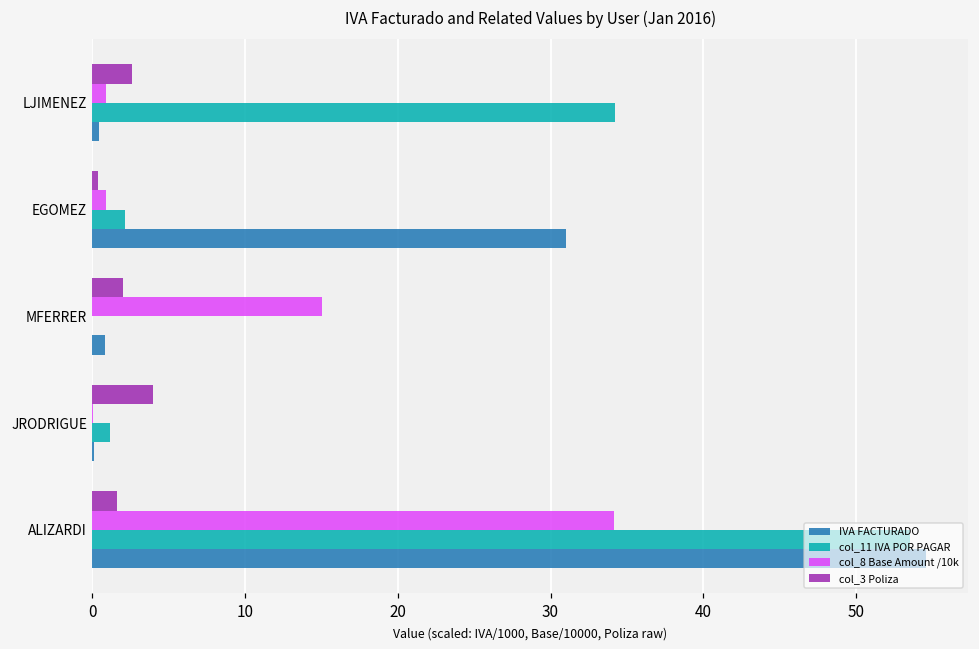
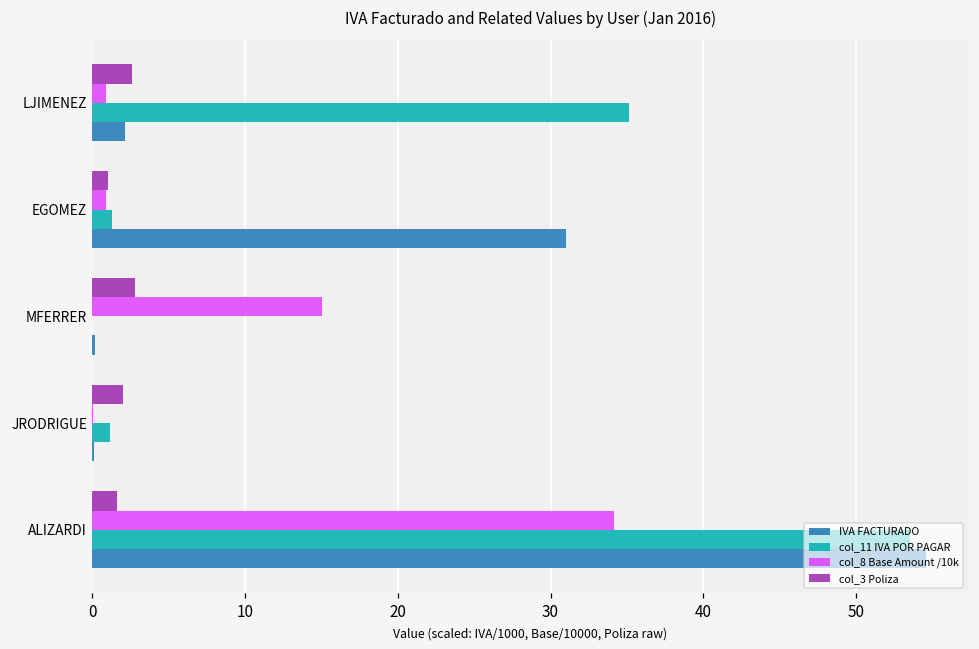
  {
    "IVA FACTURADO": {
-     "LJIMENEZ": 0.4,
+     "LJIMENEZ": 2.1,
      "EGOMEZ": 31.0,
-     "MFERRER": 0.8
+     "MFERRER": 0.2
    },
    "col_11 IVA POR PAGAR": {
-     "LJIMENEZ": 34.2,
-     "EGOMEZ": 2.1,
+     "LJIMENEZ": 35.1,
+     "EGOMEZ": 1.3,
      "MFERRER": 0.0,
      "JRODRIGUE": 1.2
    },
    "col_8 Base Amount /10k": {
      "LJIMENEZ": 0.9,
      "EGOMEZ": 0.9,
      "MFERRER": 15.0,
      "ALIZARDI": 34.1
    },
    "col_3 Poliza": {
      "LJIMENEZ": 2.6,
-     "EGOMEZ": 0.4,
-     "MFERRER": 2.0,
-     "JRODRIGUE": 4,
+     "EGOMEZ": 1.0,
+     "MFERRER": 2.8,
+     "JRODRIGUE": 2,
      "ALIZARDI": 1.6
    }
  }
